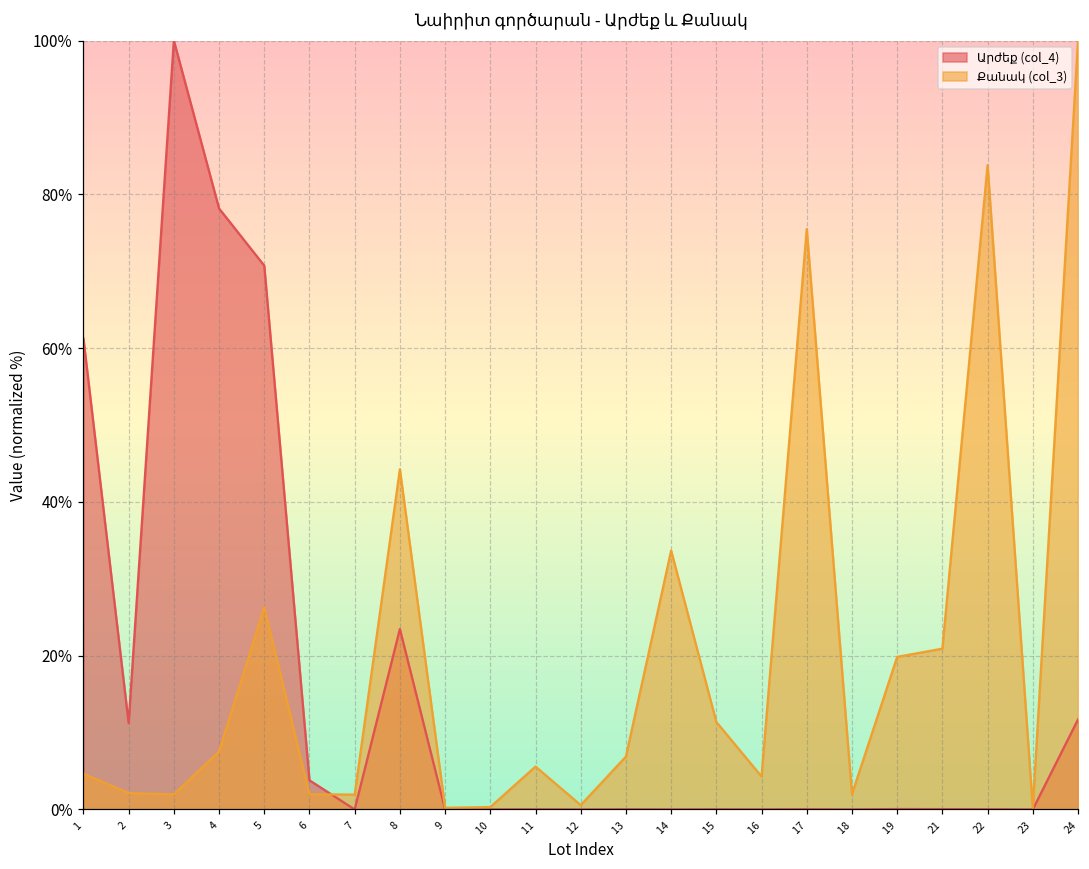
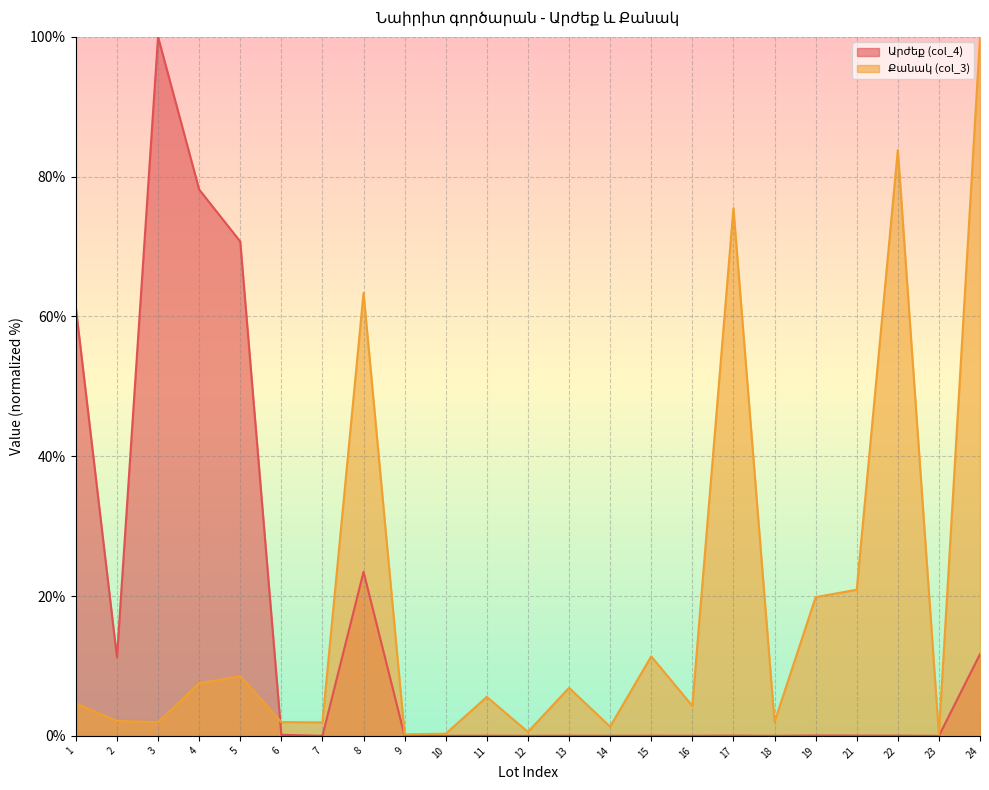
  {
    "Արժեք (col_4)": {
      "1": "61%",
      "2": "11%",
      "3": "100%",
      "4": "78%",
      "5": "71%",
-     "6": "4%",
+     "6": "0%",
      "7": "0%",
      "8": "23%",
      "11": "0%",
      "12": "0%",
      "13": "0%",
      "14": "0%",
      "15": "0%",
      "16": "0%",
      "17": "0%",
      "18": "0%",
      "19": "0%",
      "21": "0%",
      "22": "0%",
      "24": "12%"
    },
    "Քանակ (col_3)": {
      "1": "5%",
      "2": "2%",
      "3": "2%",
      "4": "8%",
-     "5": "26%",
+     "5": "9%",
      "6": "2%",
      "7": "2%",
-     "8": "44%",
+     "8": "63%",
      "11": "6%",
      "12": "1%",
      "13": "7%",
-     "14": "34%",
+     "14": "1%",
      "15": "11%",
      "16": "4%",
      "17": "75%",
      "18": "2%",
      "19": "20%",
      "21": "21%",
      "22": "84%",
      "24": "100%"
    }
  }
